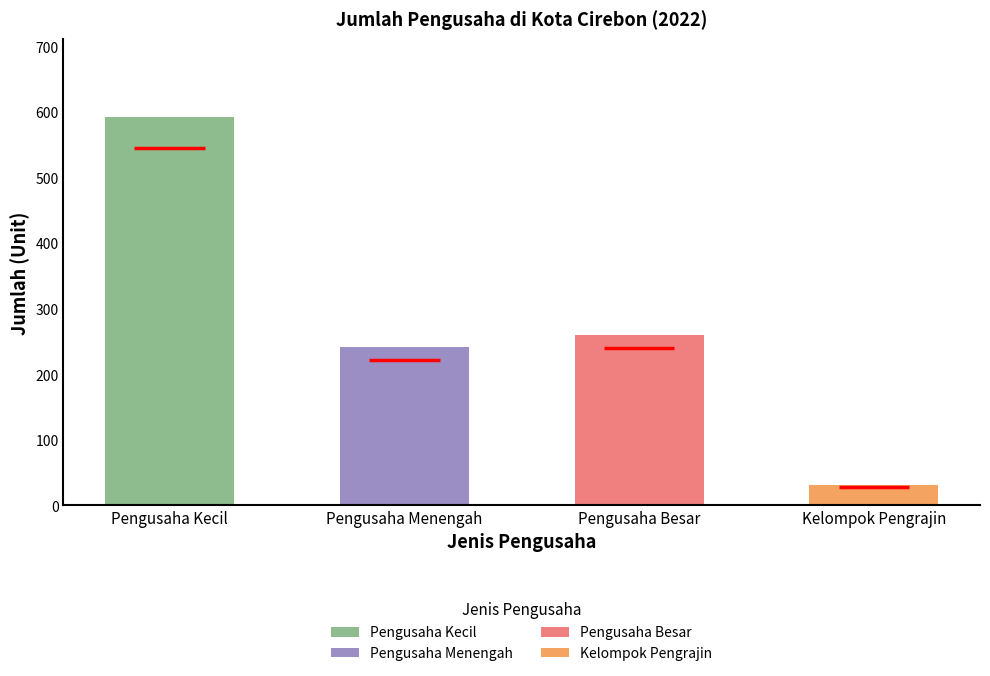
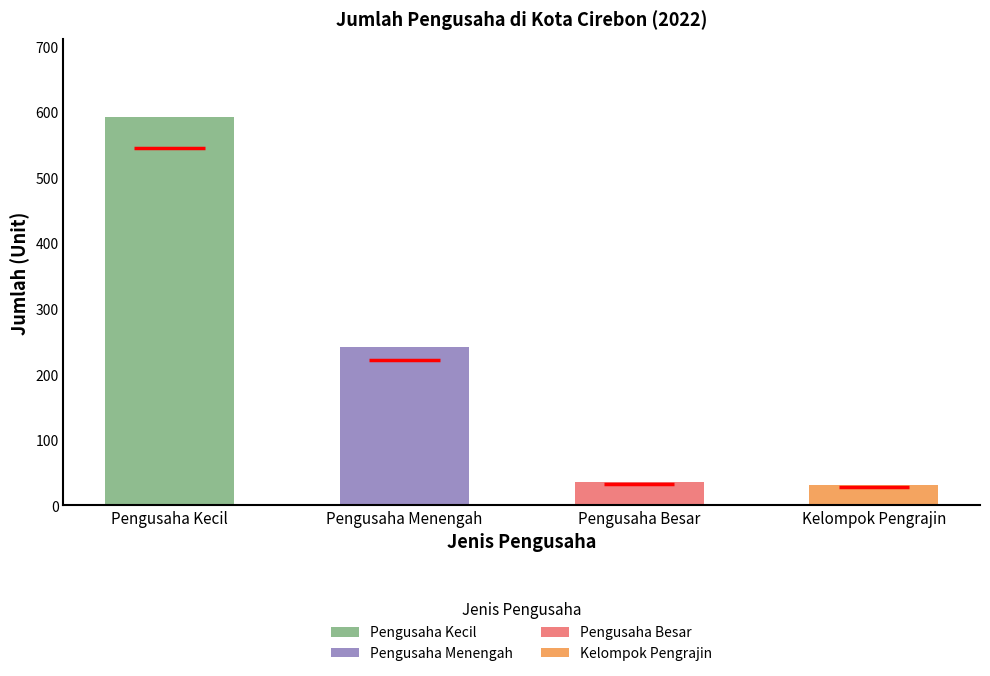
  {
    "Pengusaha Kecil": 590,
    "Pengusaha Menengah": 240,
-   "Pengusaha Besar": 260,
+   "Pengusaha Besar": 40,
    "Kelompok Pengrajin": 30
  }
